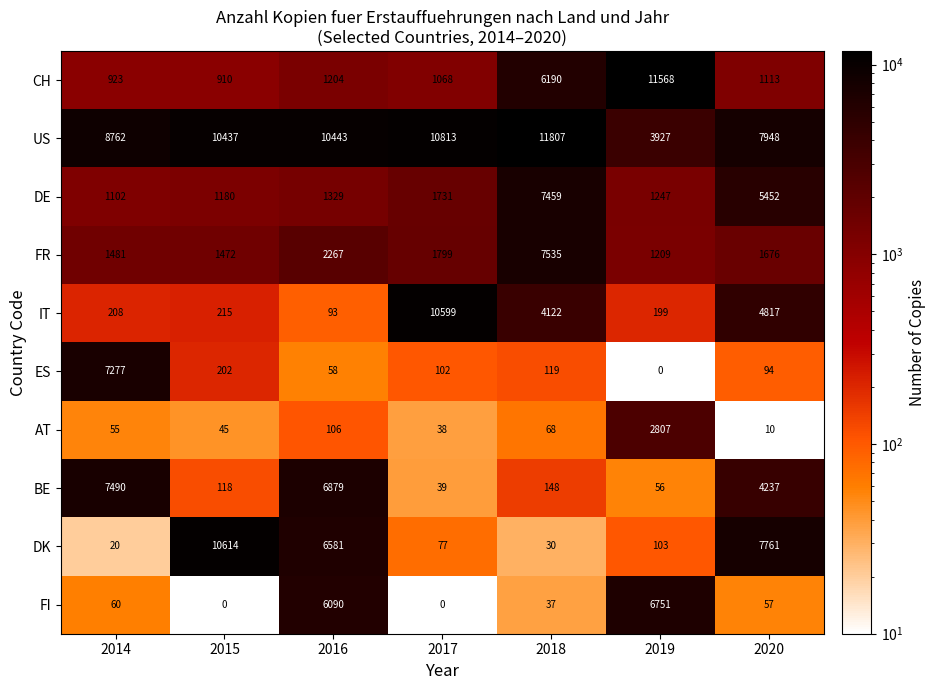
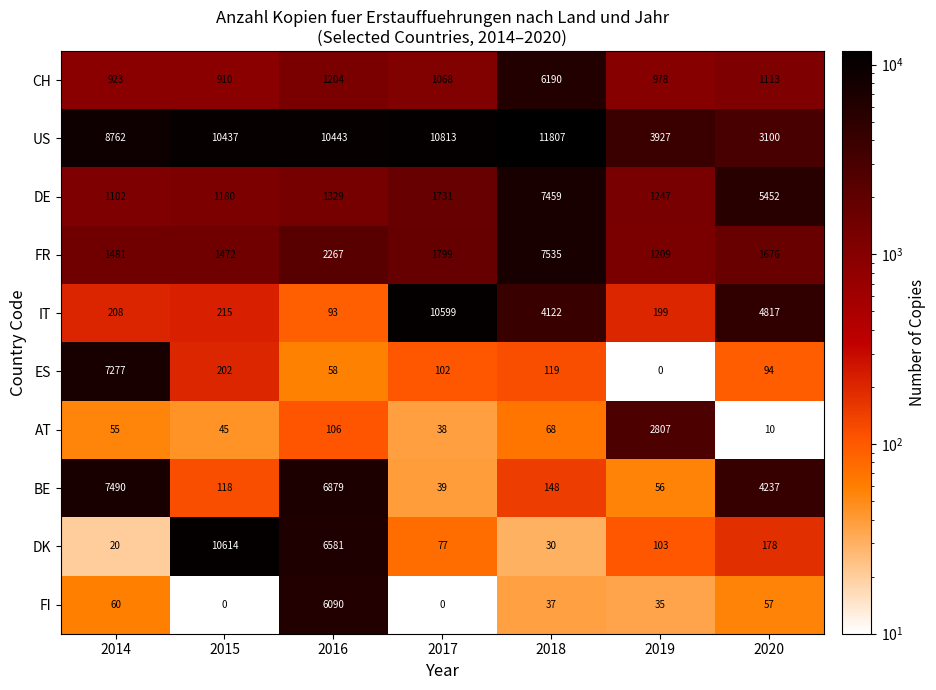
  {
    "CH": {
      "2014": 923,
      "2015": 910,
      "2016": 1204,
      "2017": 1068,
      "2018": 6190,
-     "2019": 11568,
+     "2019": 978,
      "2020": 1113
    },
    "US": {
      "2014": 8762,
      "2015": 10437,
      "2016": 10443,
      "2017": 10813,
      "2018": 11807,
      "2019": 3927,
-     "2020": 7948
+     "2020": 3100
    },
    "DE": {
      "2014": 1102,
      "2015": 1180,
      "2016": 1329,
      "2017": 1731,
      "2018": 7459,
      "2019": 1247,
      "2020": 5452
    },
    "FR": {
      "2014": 1481,
      "2015": 1472,
      "2016": 2267,
      "2017": 1799,
      "2018": 7535,
      "2019": 1209,
      "2020": 1676
    },
    "IT": {
      "2014": 208,
      "2015": 215,
      "2016": 93,
      "2017": 10599,
      "2018": 4122,
      "2019": 199,
      "2020": 4817
    },
    "ES": {
      "2014": 7277,
      "2015": 202,
      "2016": 58,
      "2017": 102,
      "2018": 119,
      "2019": 0,
      "2020": 94
    },
    "AT": {
      "2014": 55,
      "2015": 45,
      "2016": 106,
      "2017": 38,
      "2018": 68,
      "2019": 2807,
      "2020": 10
    },
    "BE": {
      "2014": 7490,
      "2015": 118,
      "2016": 6879,
      "2017": 39,
      "2018": 148,
      "2019": 56,
      "2020": 4237
    },
    "DK": {
      "2014": 20,
      "2015": 10614,
      "2016": 6581,
      "2017": 77,
      "2018": 30,
      "2019": 103,
-     "2020": 7761
+     "2020": 178
    },
    "FI": {
      "2014": 60,
      "2015": 0,
      "2016": 6090,
      "2017": 0,
      "2018": 37,
-     "2019": 6751,
+     "2019": 35,
      "2020": 57
    }
  }
